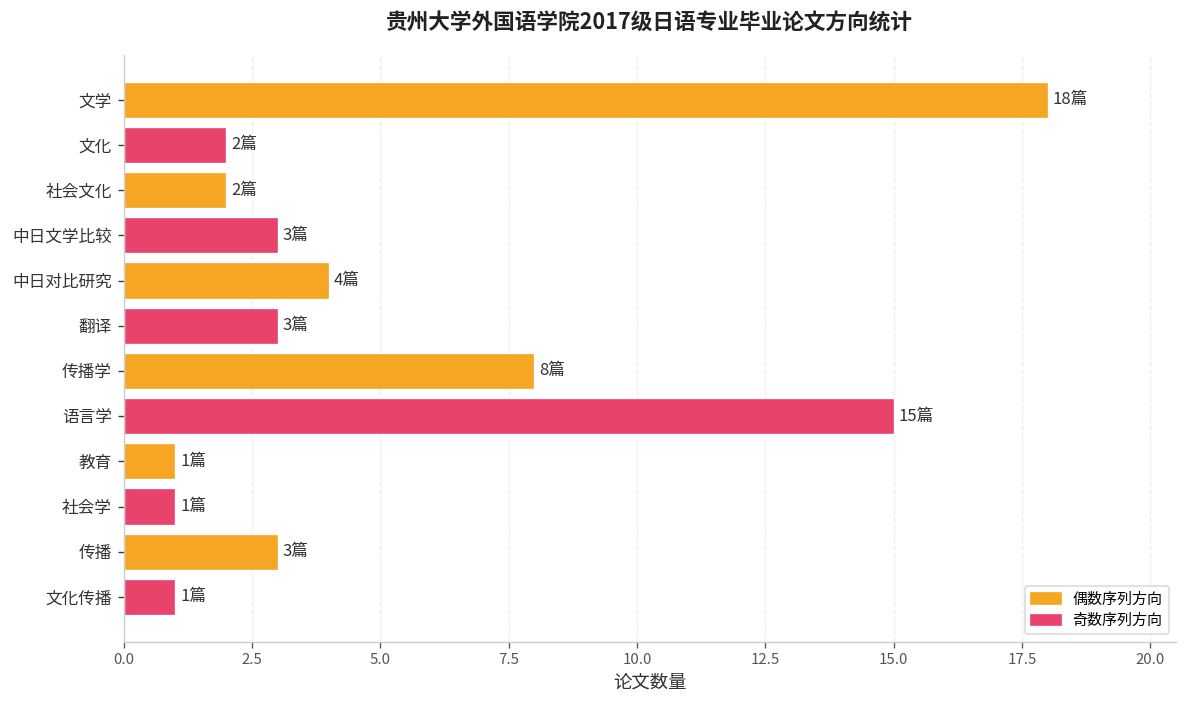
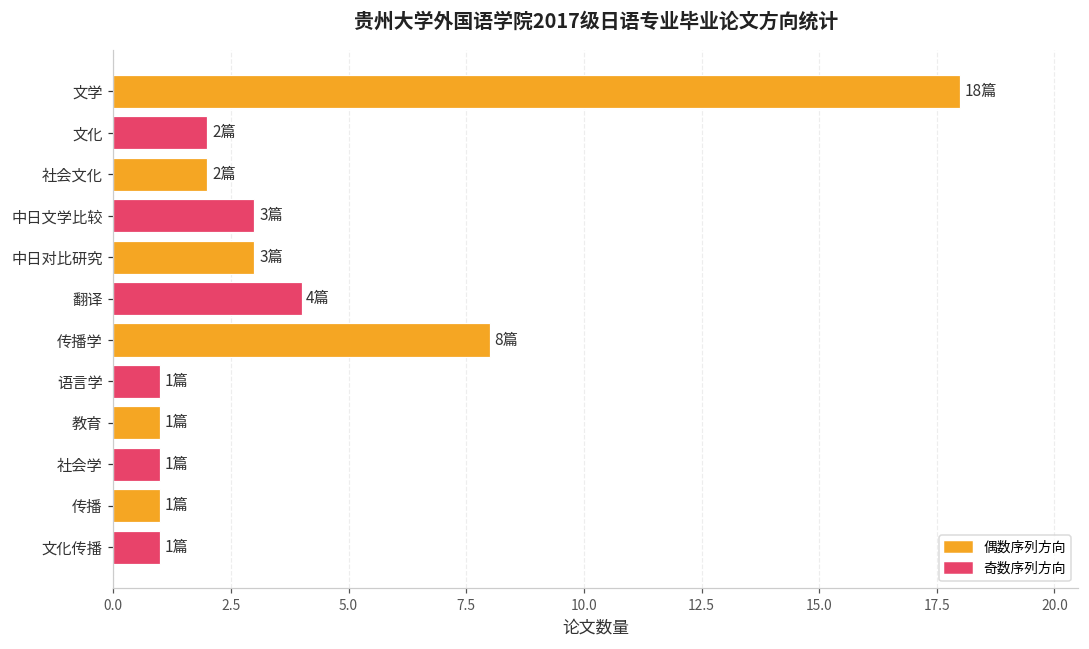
  {
    "文学": "18篇",
    "文化": "2篇",
    "社会文化": "2篇",
    "中日文学比较": "3篇",
-   "中日对比研究": "4篇",
-   "翻译": "3篇",
+   "中日对比研究": "3篇",
+   "翻译": "4篇",
    "传播学": "8篇",
-   "语言学": "15篇",
+   "语言学": "1篇",
    "教育": "1篇",
    "社会学": "1篇",
-   "传播": "3篇",
+   "传播": "1篇",
    "文化传播": "1篇"
  }
